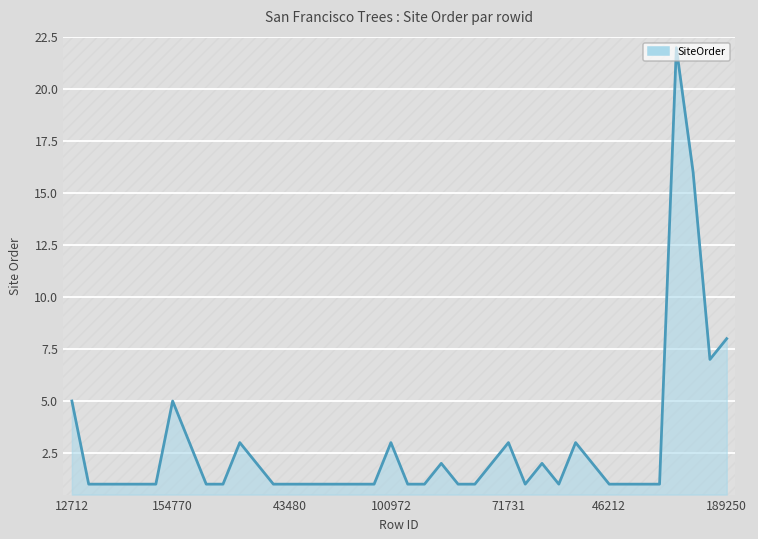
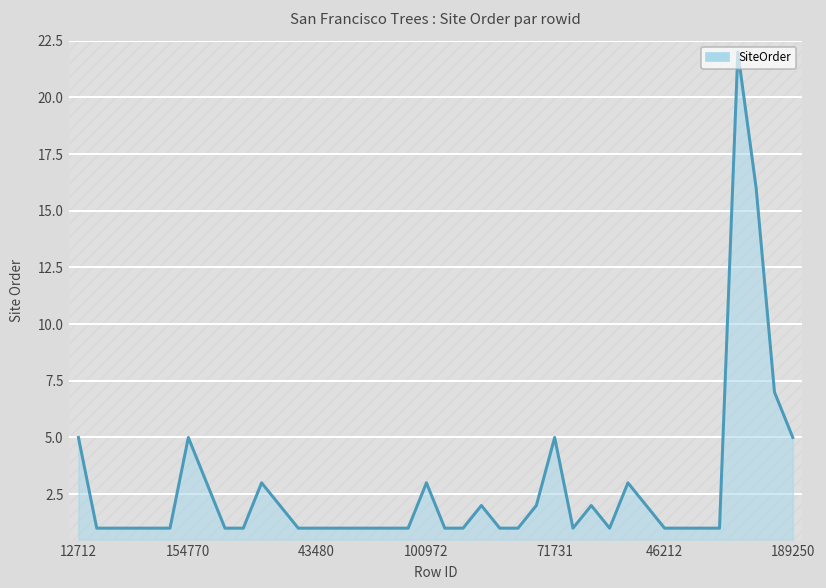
  {
    "12712": 5,
    "154770": 5,
    "43480": 1,
    "100972": 3,
-   "71731": 3,
+   "71731": 5,
    "46212": 1,
-   "189250": 8
+   "189250": 5
  }
